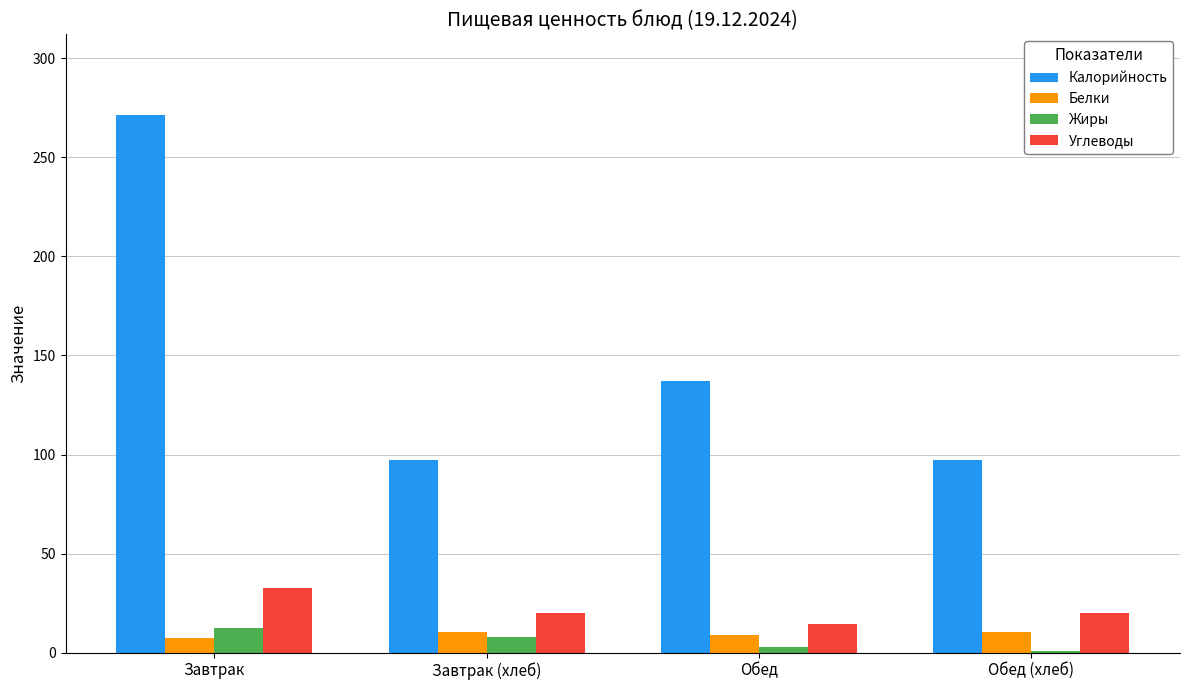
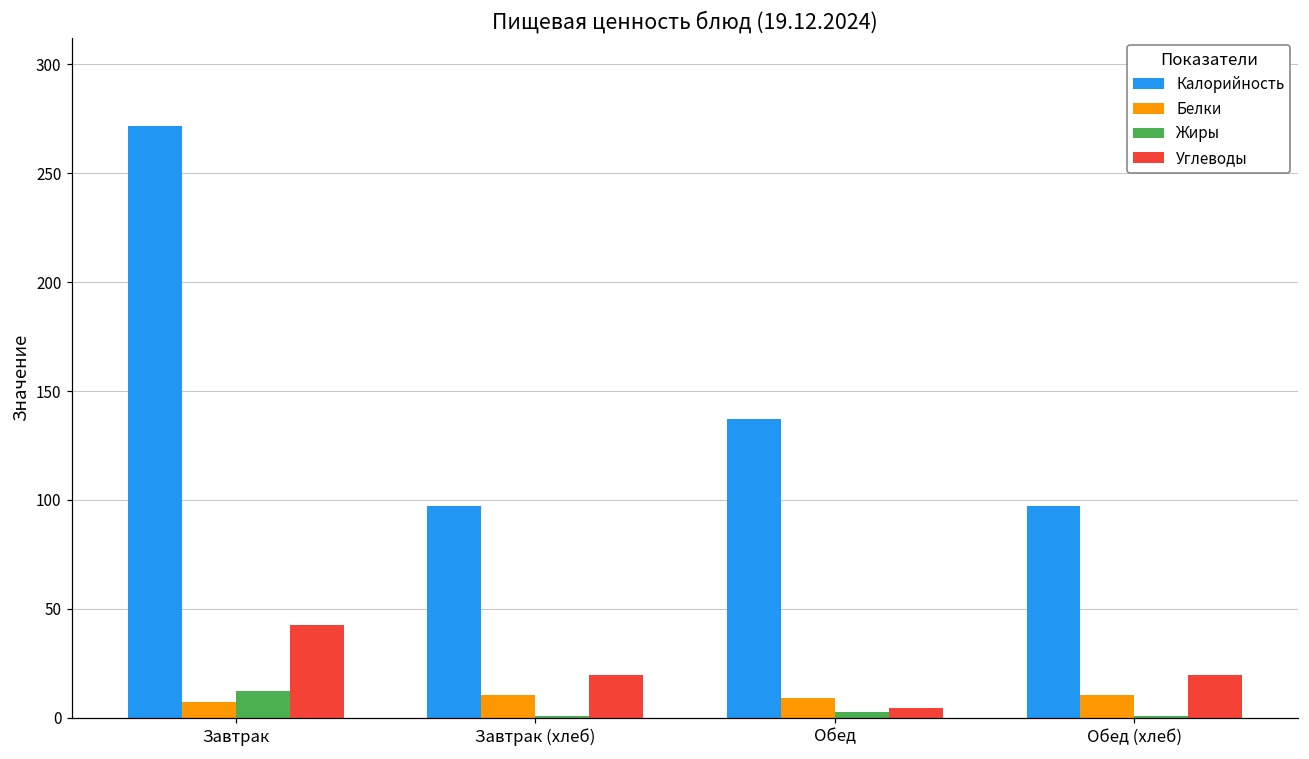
  {
    "Калорийность": {
      "Завтрак": 271,
      "Завтрак (хлеб)": 97,
      "Обед": 137,
      "Обед (хлеб)": 97
    },
    "Белки": {
      "Завтрак": 7,
      "Завтрак (хлеб)": 10,
      "Обед": 9,
      "Обед (хлеб)": 11
    },
    "Жиры": {
      "Завтрак": 12,
-     "Завтрак (хлеб)": 8,
+     "Завтрак (хлеб)": 1,
      "Обед": 3
    },
    "Углеводы": {
-     "Завтрак": 33,
+     "Завтрак": 43,
      "Завтрак (хлеб)": 20,
-     "Обед": 15,
+     "Обед": 4,
      "Обед (хлеб)": 20
    }
  }
